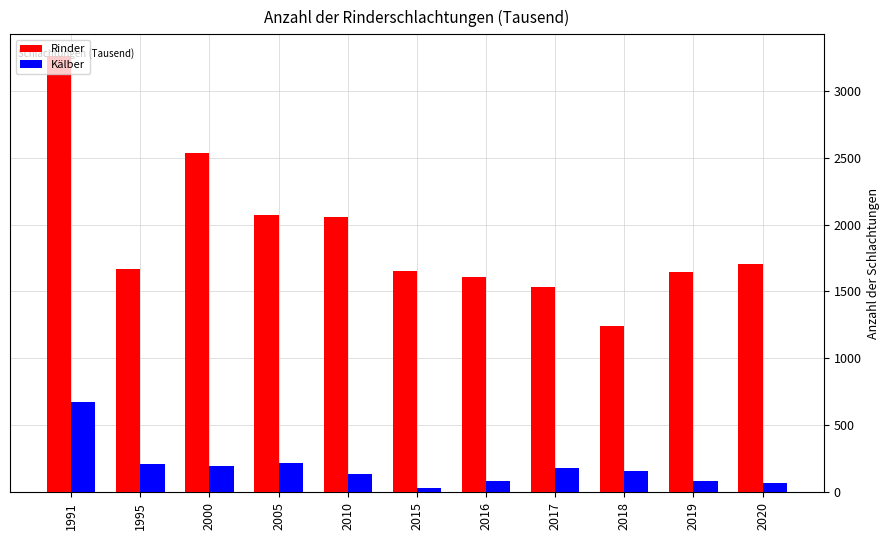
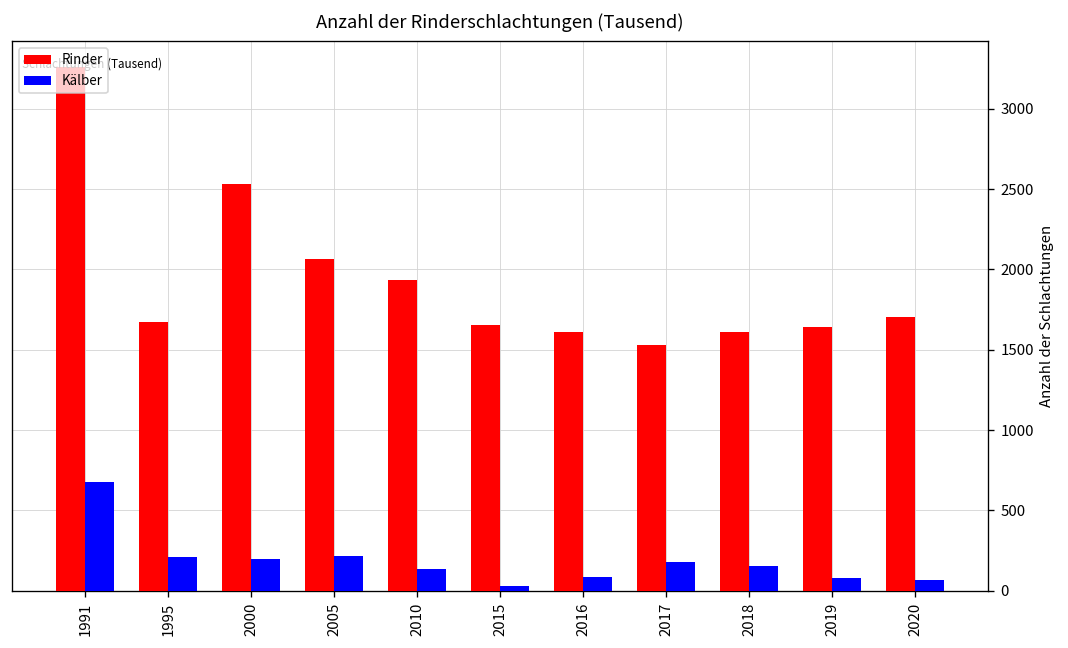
  {
    "Rinder": {
      "1995": 1670,
      "2000": 2530,
      "2005": 2070,
-     "2010": 2060,
+     "2010": 1940,
      "2015": 1650,
      "2016": 1610,
      "2017": 1530,
-     "2018": 1240,
+     "2018": 1610,
      "2019": 1640,
      "2020": 1710
    },
    "Kälber": {
      "1991": 680,
      "1995": 210,
      "2000": 200,
      "2005": 220,
      "2010": 130,
      "2015": 30,
      "2016": 90,
      "2017": 180,
      "2018": 160,
      "2019": 80,
      "2020": 70
    }
  }
